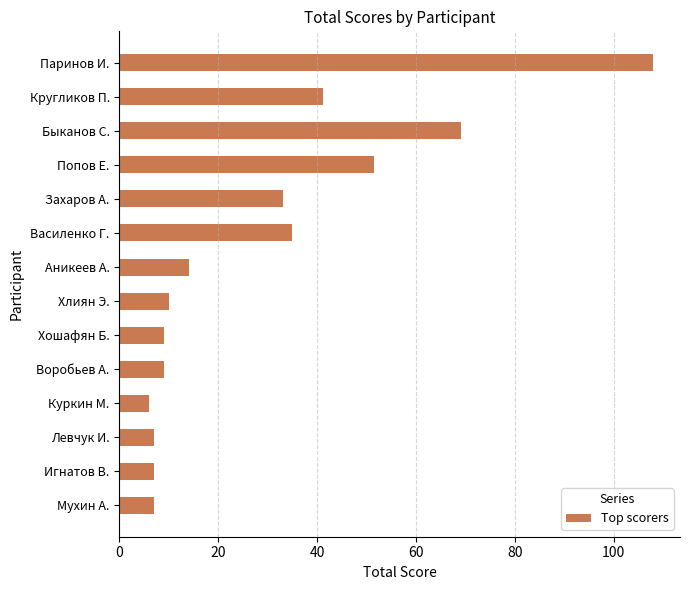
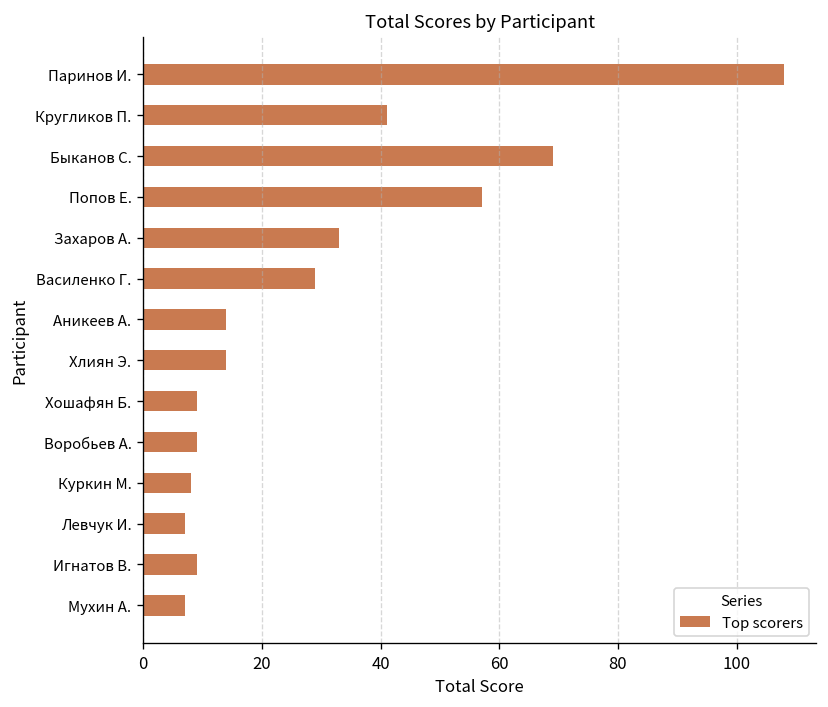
  {
    "Паринов И.": 108,
    "Кругликов П.": 41,
    "Быканов С.": 69,
-   "Попов Е.": 52,
+   "Попов Е.": 57,
    "Захаров А.": 33,
-   "Василенко Г.": 35,
+   "Василенко Г.": 29,
    "Аникеев А.": 14,
-   "Хлиян Э.": 10,
+   "Хлиян Э.": 14,
    "Хошафян Б.": 9,
    "Воробьев А.": 9,
-   "Куркин М.": 6,
+   "Куркин М.": 8,
    "Левчук И.": 7,
-   "Игнатов В.": 7,
+   "Игнатов В.": 9,
    "Мухин А.": 7
  }
